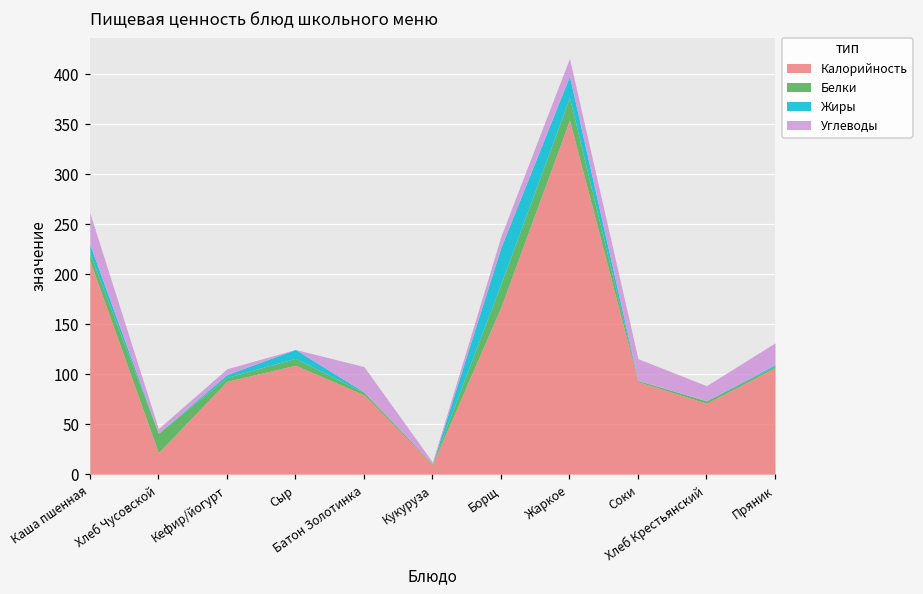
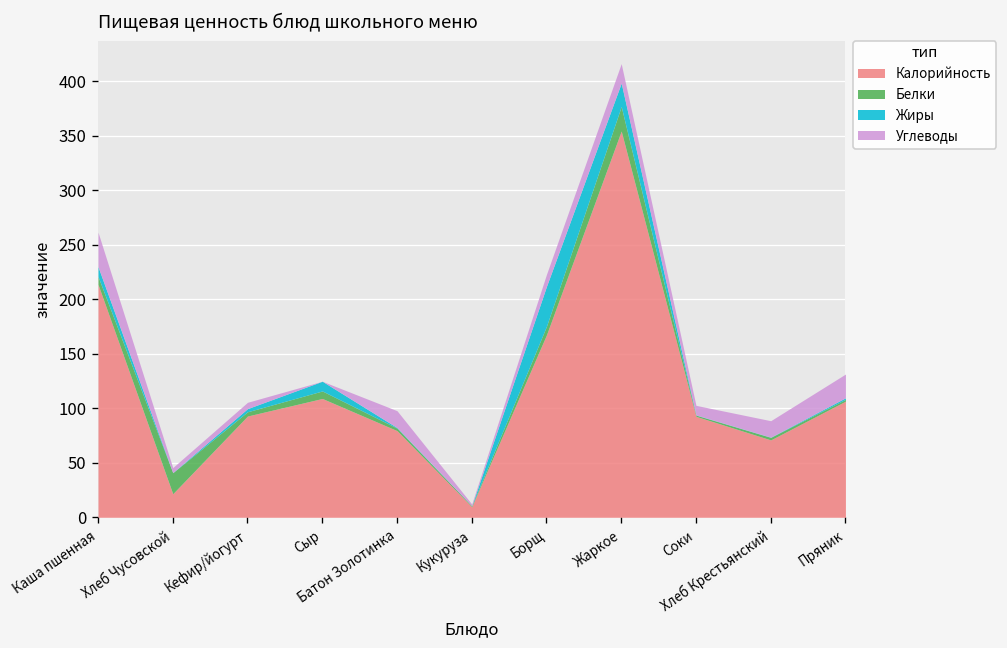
  {
    "Калорийность": {
      "Каша пшенная": 210,
      "Хлеб Чусовской": 20,
      "Кефир/йогурт": 90,
      "Сыр": 110,
      "Борщ": 170,
      "Жаркое": 350
    },
    "Белки": {
      "Каша пшенная": 10,
      "Кефир/йогурт": 0,
      "Сыр": 10,
-     "Борщ": 20,
+     "Борщ": 10,
      "Жаркое": 20
    },
    "Жиры": {
      "Каша пшенная": 10,
      "Кефир/йогурт": 0,
      "Борщ": 40,
      "Жаркое": 20
    },
    "Углеводы": {
      "Каша пшенная": 30,
      "Хлеб Чусовской": 0,
      "Кефир/йогурт": 10,
-     "Батон Золотинка": 30,
+     "Батон Золотинка": 20,
      "Борщ": 10,
      "Жаркое": 20,
-     "Соки": 20,
+     "Соки": 10,
      "Хлеб Крестьянский": 20,
      "Пряник": 20
    }
  }
